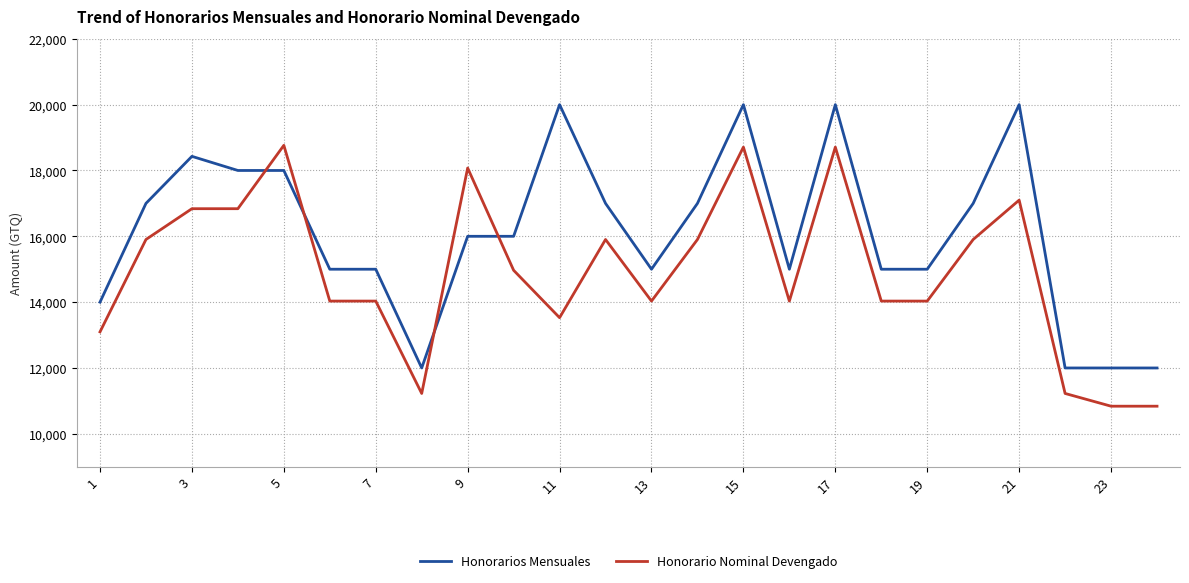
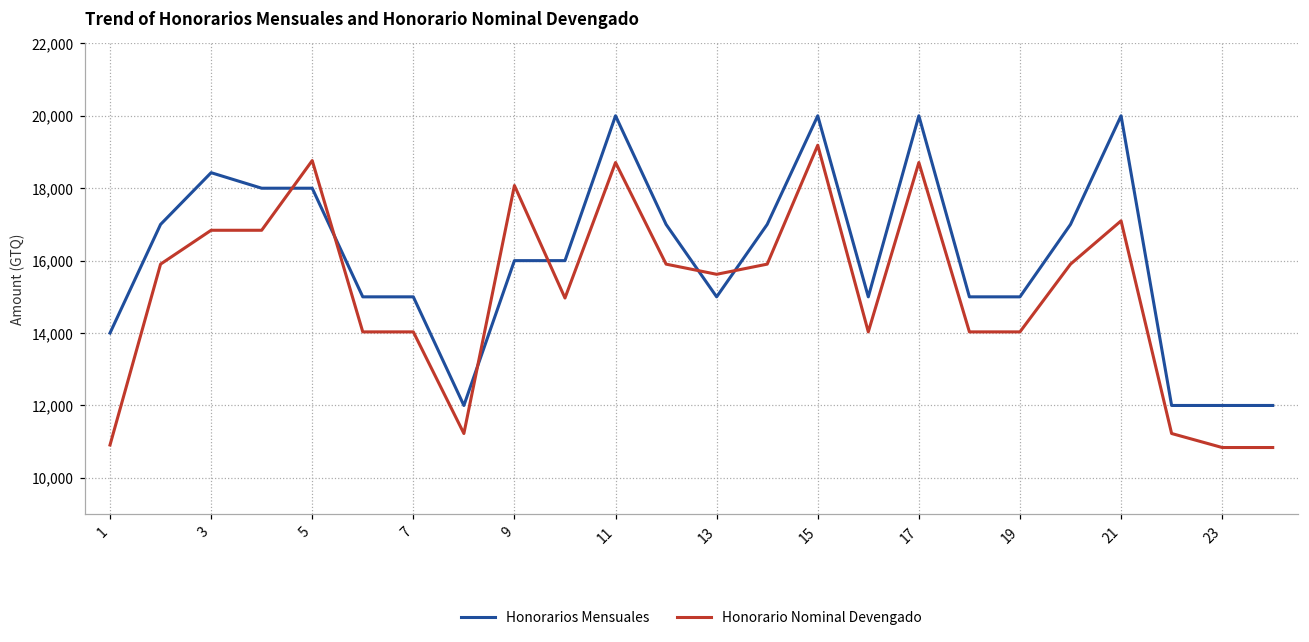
  {
    "Honorarios Mensuales": {
      "1": "14,000",
      "3": "18,400",
      "5": "18,000",
      "7": "15,000",
      "9": "16,000",
      "11": "20,000",
      "13": "15,000",
      "15": "20,000",
      "17": "20,000",
      "19": "15,000",
      "21": "20,000",
      "23": "12,000"
    },
    "Honorario Nominal Devengado": {
-     "1": "13,100",
+     "1": "10,900",
      "3": "16,800",
      "5": "18,800",
      "7": "14,000",
      "9": "18,100",
-     "11": "13,500",
-     "13": "14,000",
-     "15": "18,700",
+     "11": "18,700",
+     "13": "15,600",
+     "15": "19,200",
      "17": "18,700",
      "19": "14,000",
      "21": "17,100",
      "23": "10,800"
    }
  }
